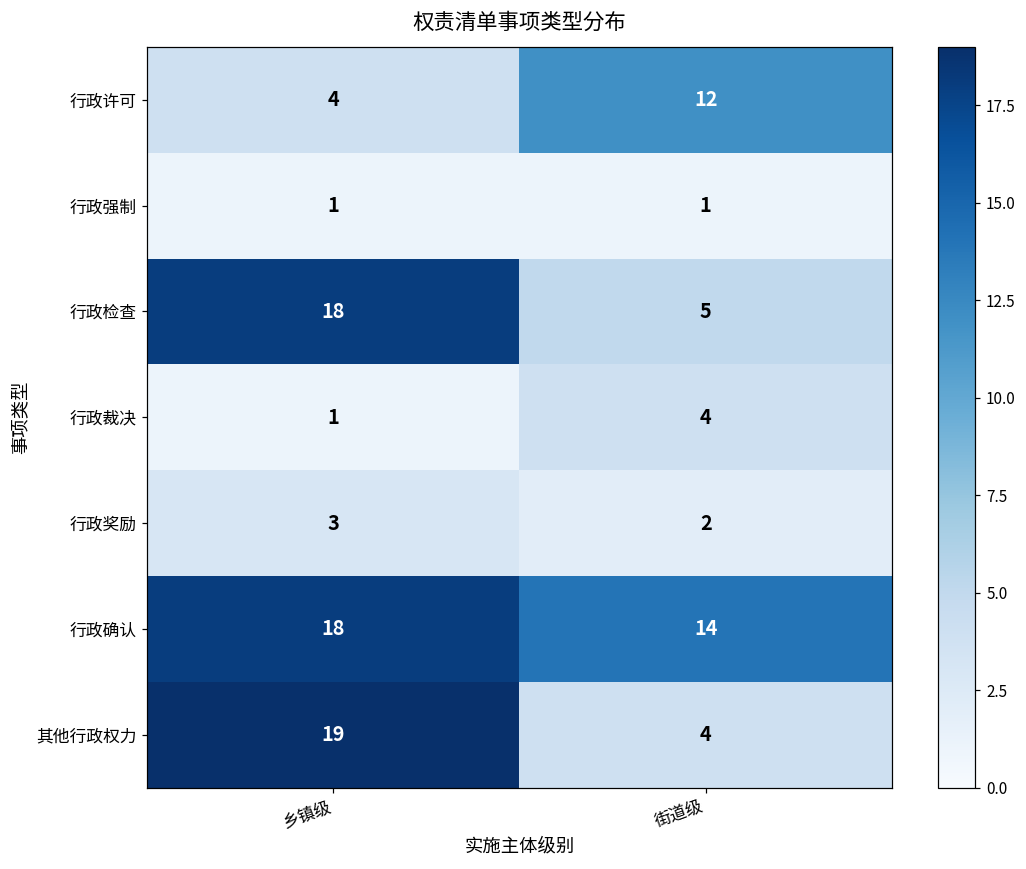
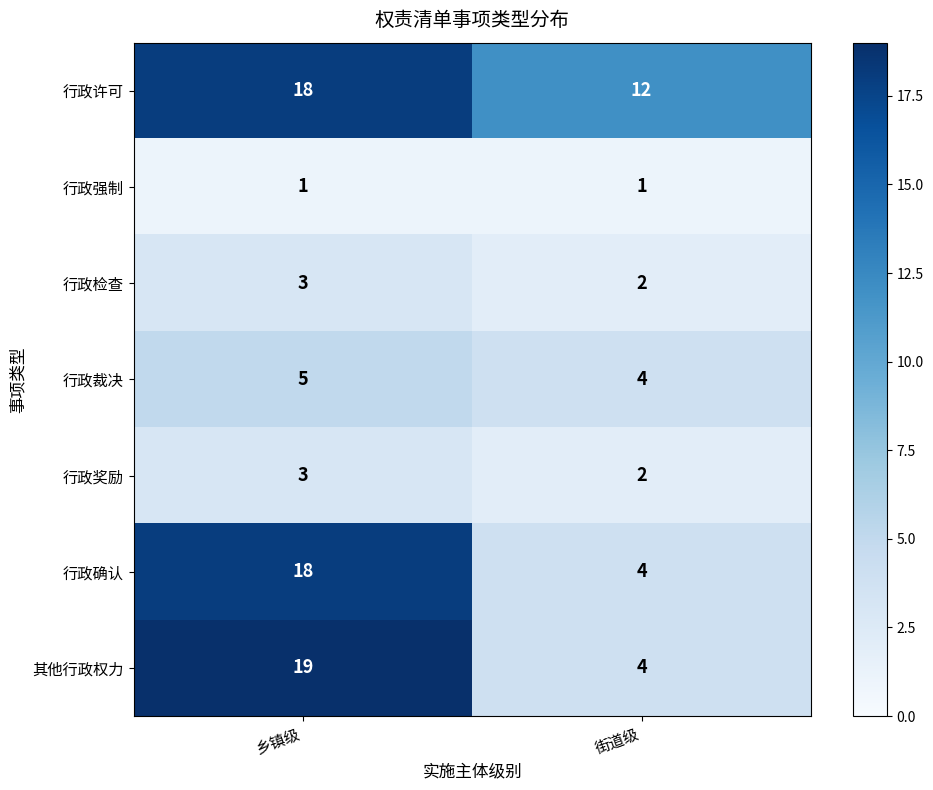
  {
    "行政许可": {
-     "乡镇级": 4,
+     "乡镇级": 18,
      "街道级": 12
    },
    "行政强制": {
      "乡镇级": 1,
      "街道级": 1
    },
    "行政检查": {
-     "乡镇级": 18,
-     "街道级": 5
+     "乡镇级": 3,
+     "街道级": 2
    },
    "行政裁决": {
-     "乡镇级": 1,
+     "乡镇级": 5,
      "街道级": 4
    },
    "行政奖励": {
      "乡镇级": 3,
      "街道级": 2
    },
    "行政确认": {
      "乡镇级": 18,
-     "街道级": 14
+     "街道级": 4
    },
    "其他行政权力": {
      "乡镇级": 19,
      "街道级": 4
    }
  }
